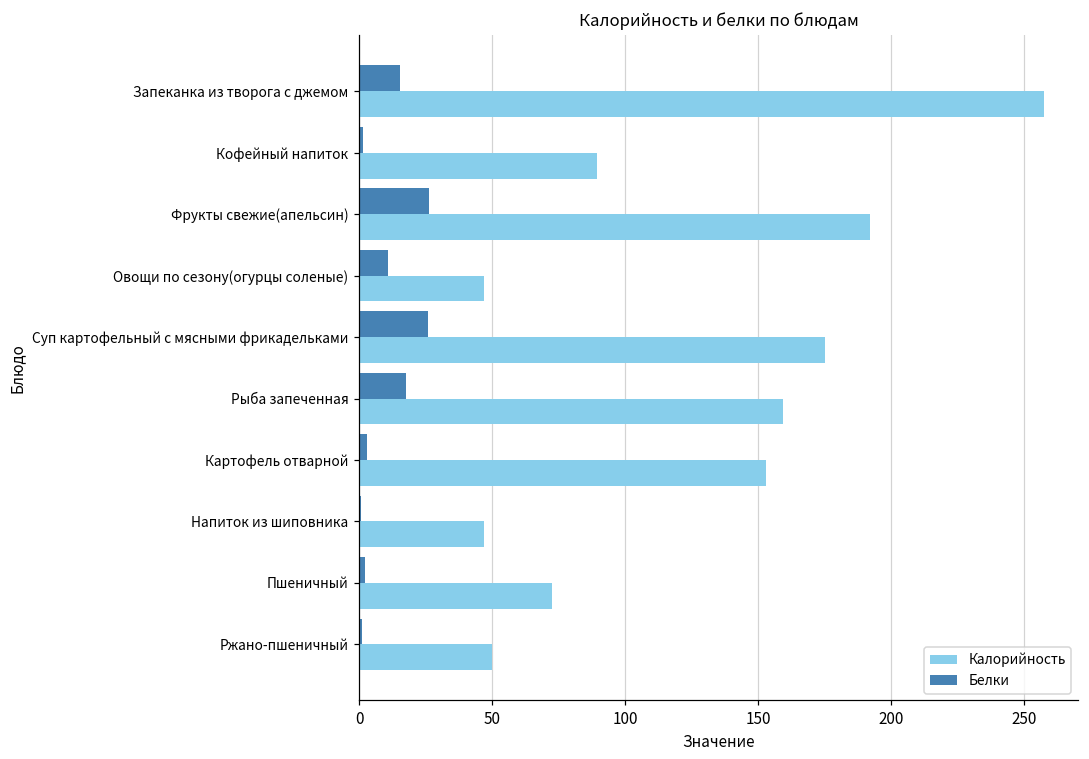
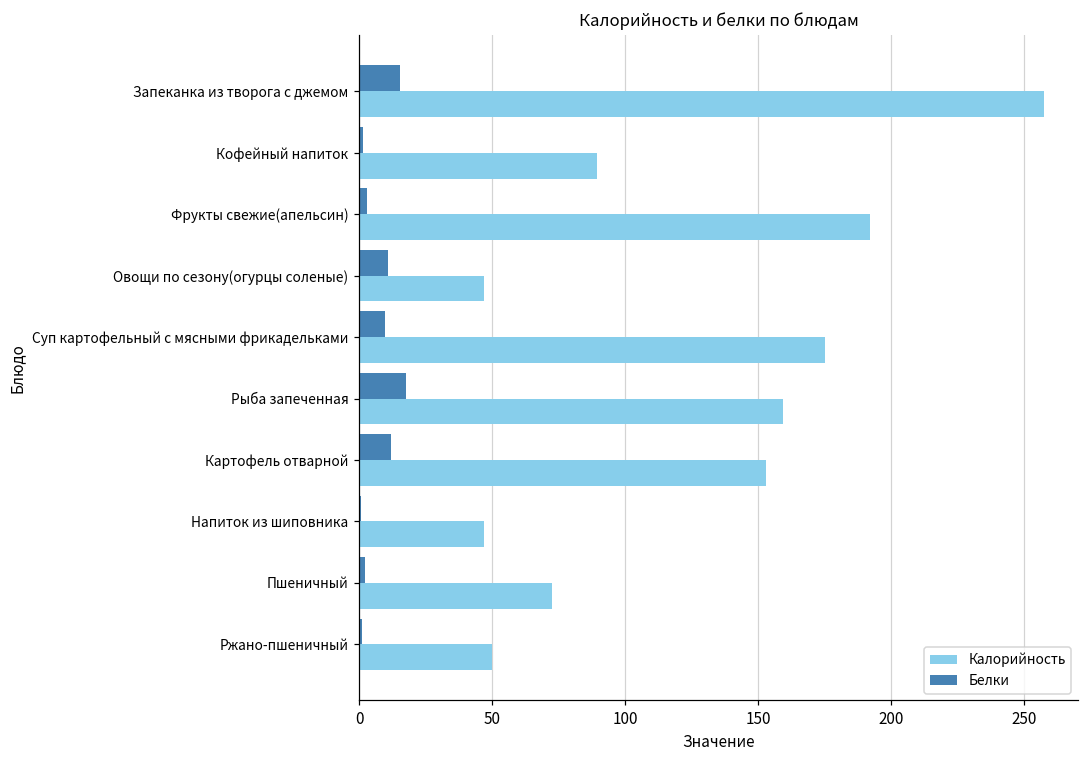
  {
    "Калорийность": {
      "Запеканка из творога с джемом": 257,
      "Кофейный напиток": 89,
      "Фрукты свежие(апельсин)": 192,
      "Овощи по сезону(огурцы соленые)": 47,
      "Суп картофельный с мясными фрикадельками": 175,
      "Рыба запеченная": 160,
      "Картофель отварной": 153,
      "Напиток из шиповника": 47,
      "Пшеничный": 73,
      "Ржано-пшеничный": 50
    },
    "Белки": {
      "Запеканка из творога с джемом": 15,
      "Кофейный напиток": 1,
-     "Фрукты свежие(апельсин)": 26,
+     "Фрукты свежие(апельсин)": 3,
      "Овощи по сезону(огурцы соленые)": 11,
-     "Суп картофельный с мясными фрикадельками": 26,
+     "Суп картофельный с мясными фрикадельками": 10,
      "Рыба запеченная": 18,
-     "Картофель отварной": 3,
+     "Картофель отварной": 12,
      "Пшеничный": 2,
      "Ржано-пшеничный": 1
    }
  }
